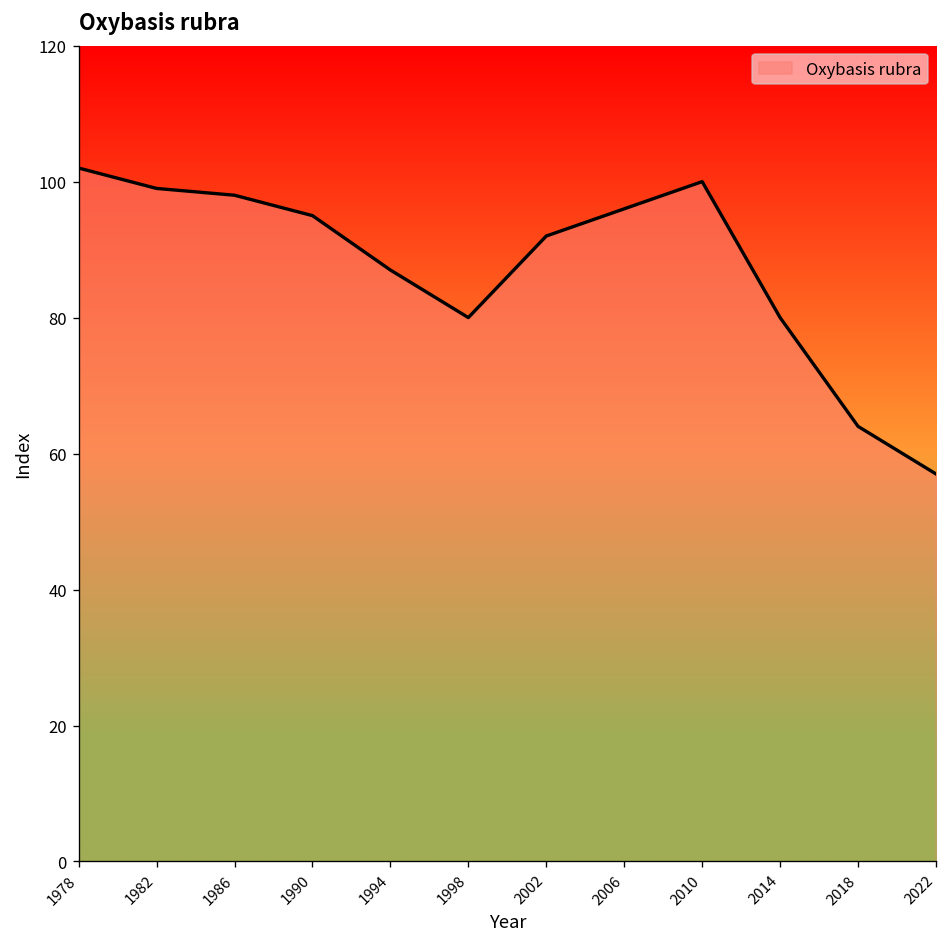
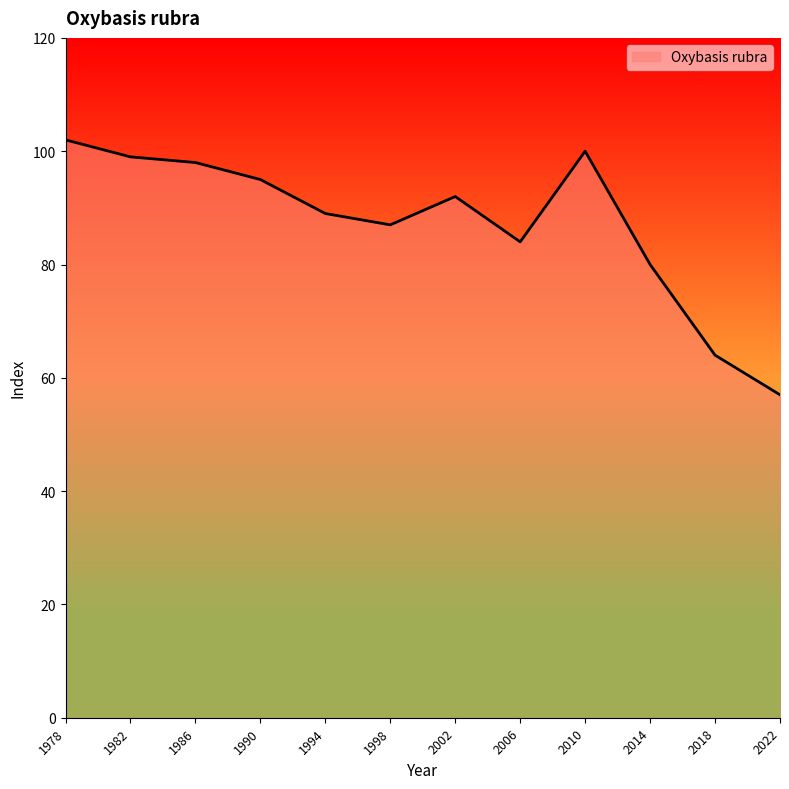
  {
    "1978": 102,
    "1982": 99,
    "1986": 98,
    "1990": 95,
-   "1994": 87,
-   "1998": 80,
+   "1994": 89,
+   "1998": 87,
    "2002": 92,
-   "2006": 96,
+   "2006": 84,
    "2010": 100,
    "2014": 80,
    "2018": 64,
    "2022": 57
  }
